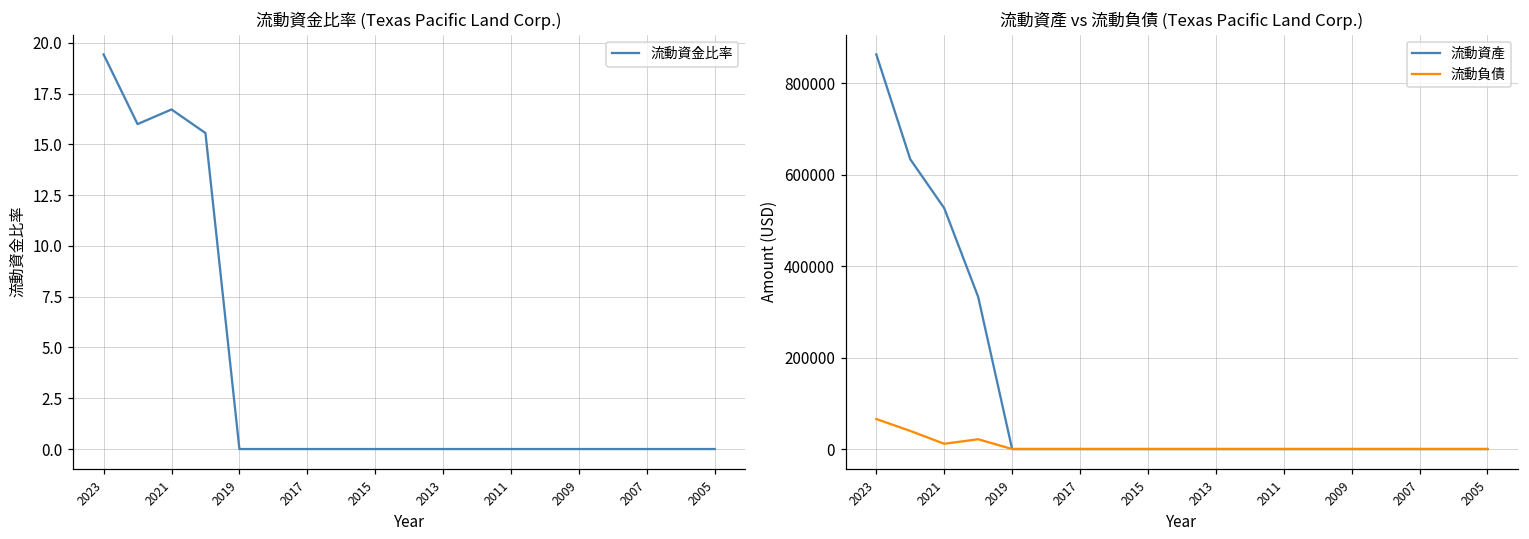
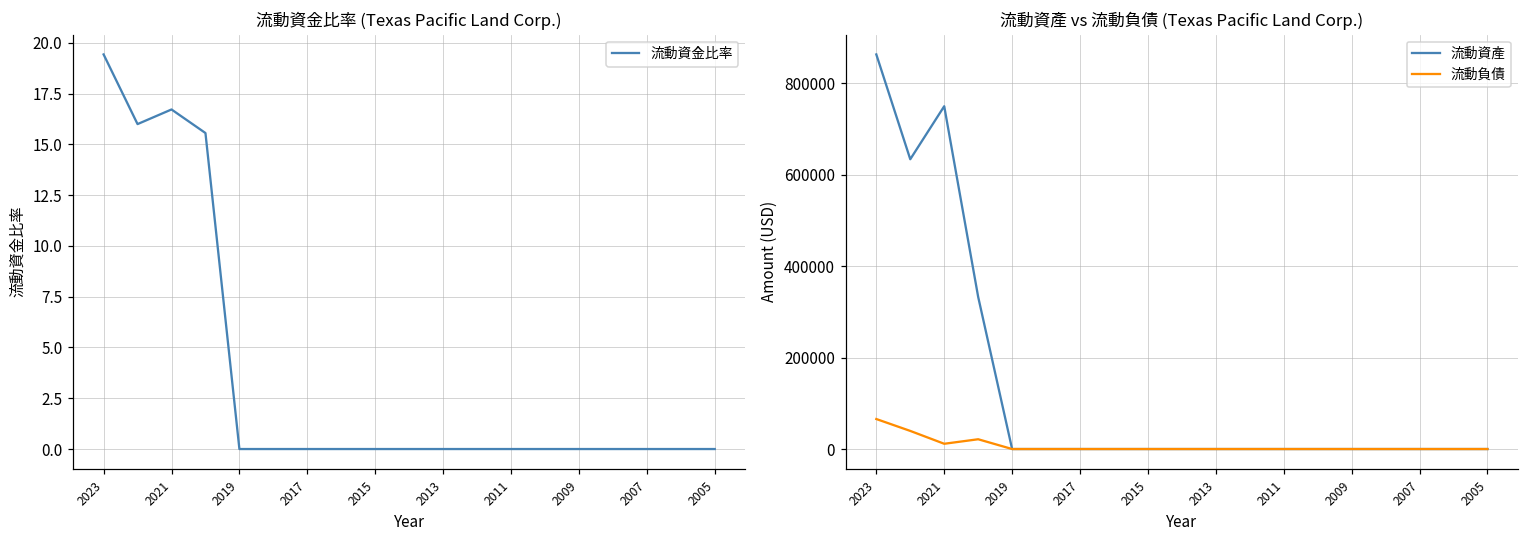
  {
    "流動資金比率 (Texas Pacific Land Corp.)": {
      "2023": 19.4,
      "2021": 16.7,
      "2019": 0.0,
      "2017": 0.0,
      "2015": 0.0,
      "2013": 0.0,
      "2011": 0.0,
      "2009": 0.0,
      "2007": 0.0,
      "2005": 0.0
    },
    "流動資產 vs 流動負債 (Texas Pacific Land Corp.)": {
      "流動資產": {
        "2023": 860000,
-       "2021": 530000
+       "2021": 750000
      },
      "流動負債": {
        "2023": 70000,
        "2021": 10000
      }
    }
  }
